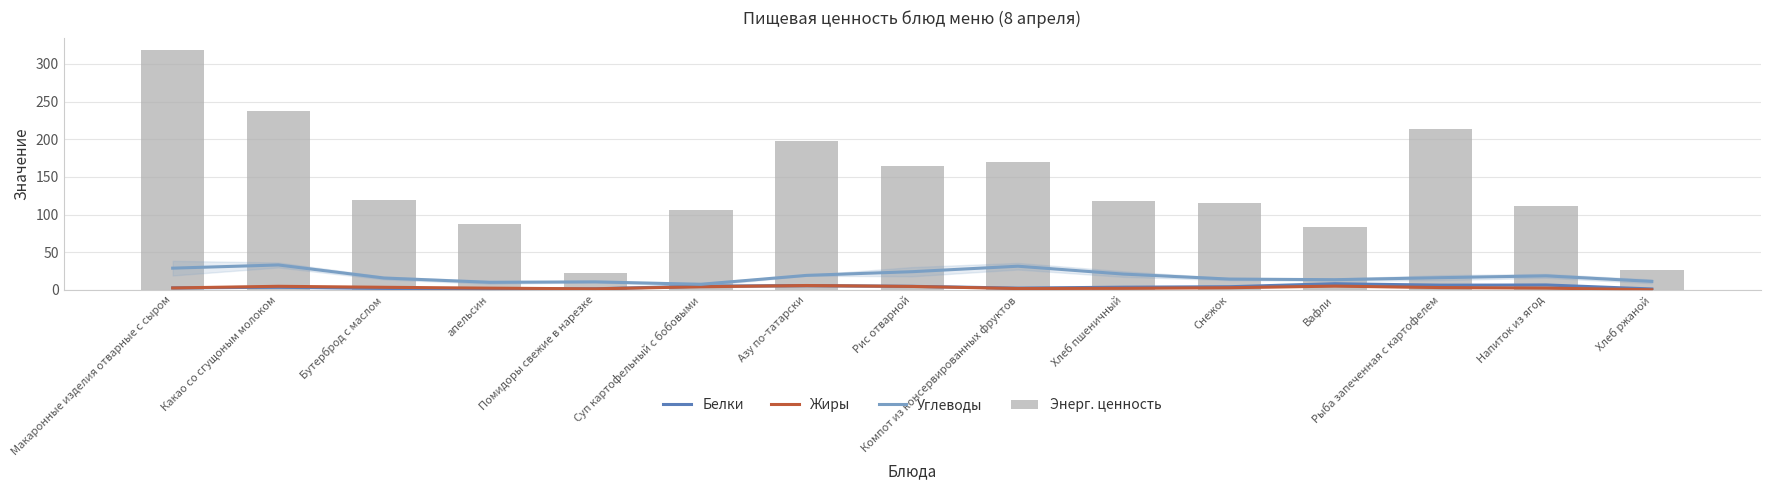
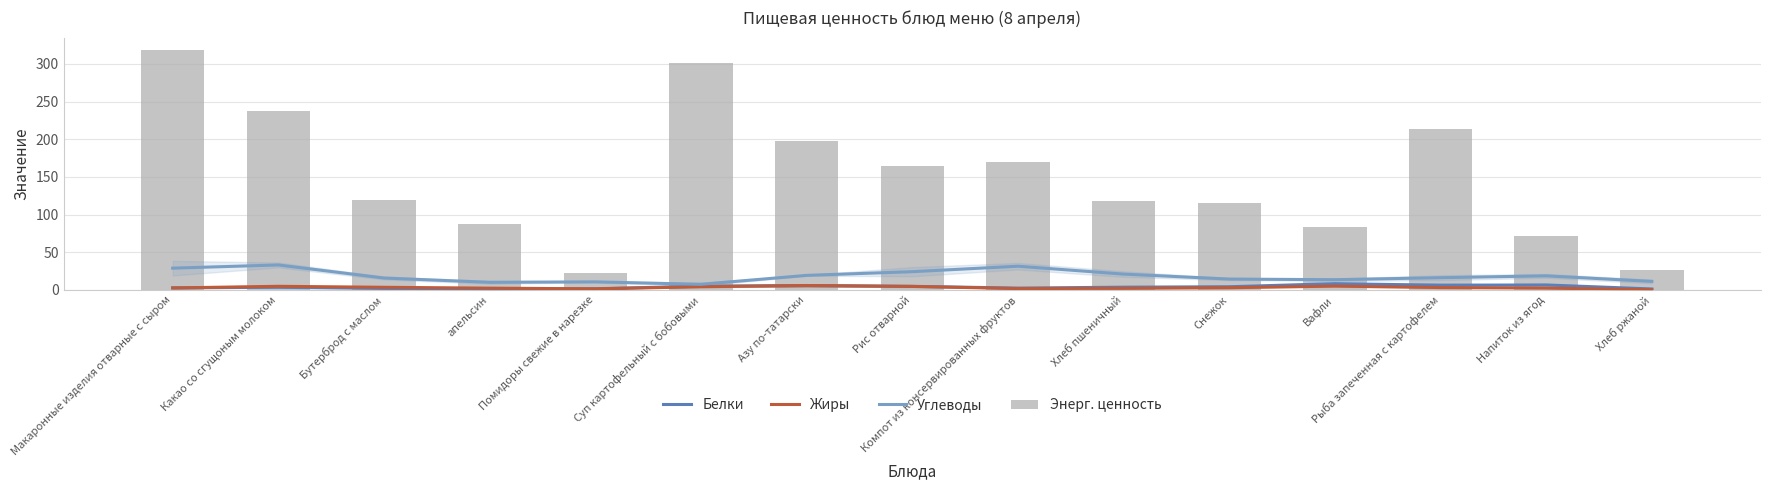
  {
    "Энерг. ценность": {
      "Макаронные изделия отварные с сыром": 320,
      "Какао со сгущоным молоком": 240,
      "Бутерброд с маслом": 120,
      "апельсин": 90,
      "Помидоры свежие в нарезке": 20,
-     "Суп картофельный с бобовыми": 110,
+     "Суп картофельный с бобовыми": 300,
      "Азу по-татарски": 200,
      "Рис отварной": 160,
      "Компот из консервированных фруктов": 170,
      "Хлеб пшеничный": 120,
      "Снежок": 120,
      "Вафли": 80,
      "Рыба запеченная с картофелем": 210,
-     "Напиток из ягод": 110,
+     "Напиток из ягод": 70,
      "Хлеб ржаной": 30
    }
  }
